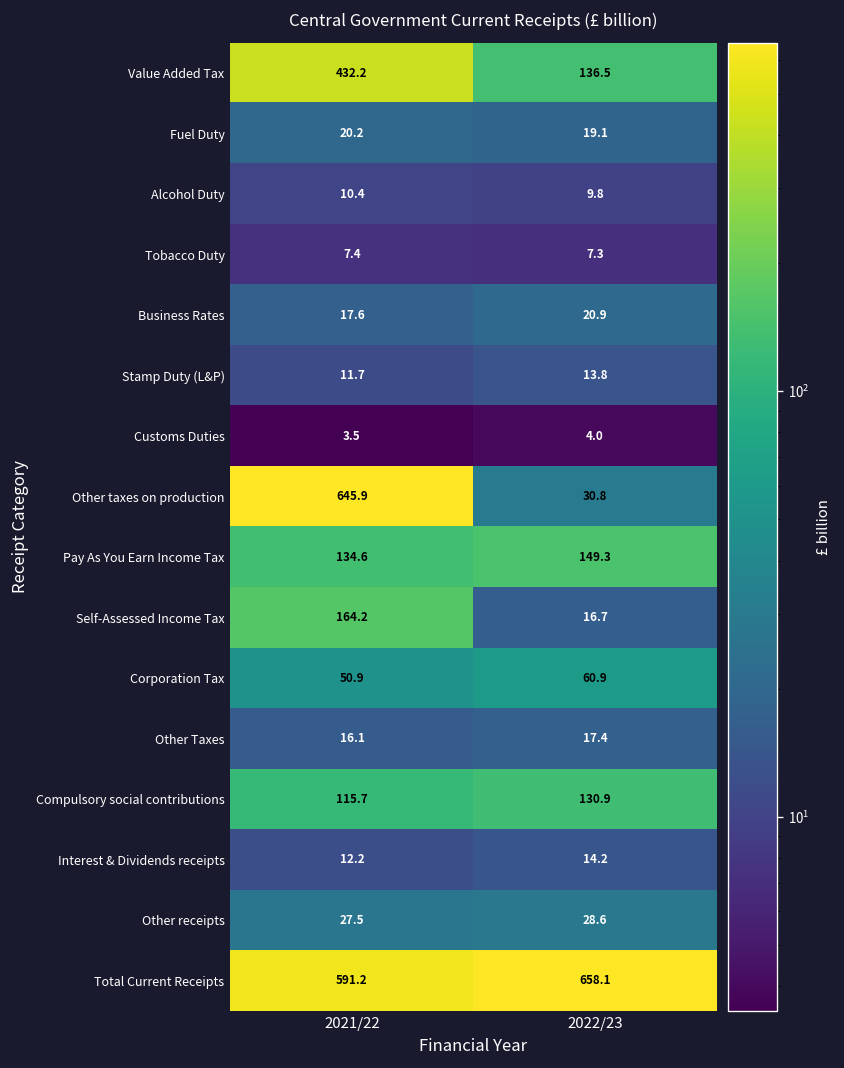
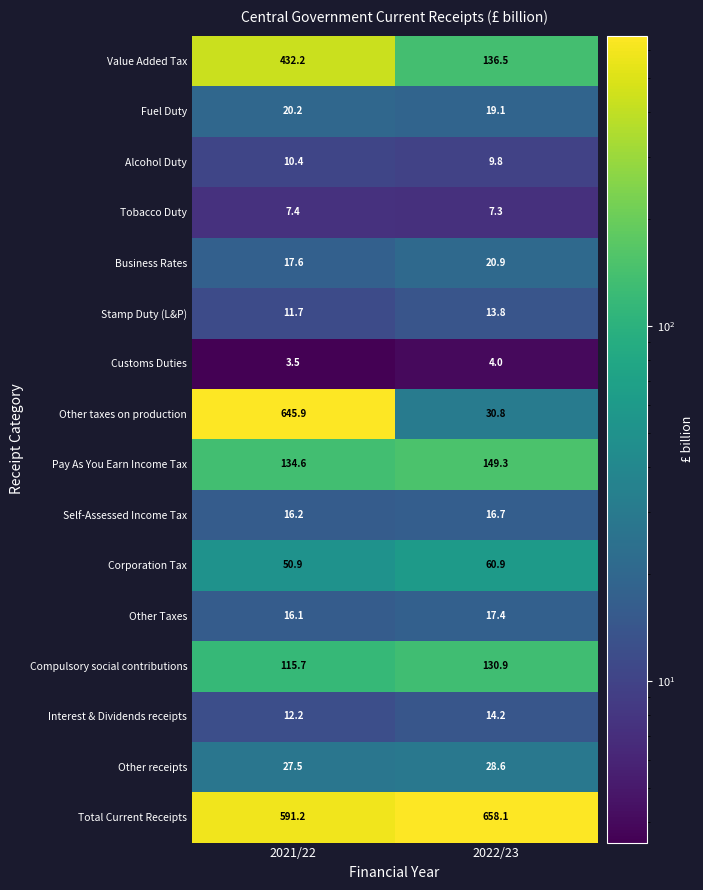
  {
    "Value Added Tax": {
      "2021/22": 432.2,
      "2022/23": 136.5
    },
    "Fuel Duty": {
      "2021/22": 20.2,
      "2022/23": 19.1
    },
    "Alcohol Duty": {
      "2021/22": 10.4,
      "2022/23": 9.8
    },
    "Tobacco Duty": {
      "2021/22": 7.4,
      "2022/23": 7.3
    },
    "Business Rates": {
      "2021/22": 17.6,
      "2022/23": 20.9
    },
    "Stamp Duty (L&P)": {
      "2021/22": 11.7,
      "2022/23": 13.8
    },
    "Customs Duties": {
      "2021/22": 3.5,
      "2022/23": 4.0
    },
    "Other taxes on production": {
      "2021/22": 645.9,
      "2022/23": 30.8
    },
    "Pay As You Earn Income Tax": {
      "2021/22": 134.6,
      "2022/23": 149.3
    },
    "Self-Assessed Income Tax": {
-     "2021/22": 164.2,
+     "2021/22": 16.2,
      "2022/23": 16.7
    },
    "Corporation Tax": {
      "2021/22": 50.9,
      "2022/23": 60.9
    },
    "Other Taxes": {
      "2021/22": 16.1,
      "2022/23": 17.4
    },
    "Compulsory social contributions": {
      "2021/22": 115.7,
      "2022/23": 130.9
    },
    "Interest & Dividends receipts": {
      "2021/22": 12.2,
      "2022/23": 14.2
    },
    "Other receipts": {
      "2021/22": 27.5,
      "2022/23": 28.6
    },
    "Total Current Receipts": {
      "2021/22": 591.2,
      "2022/23": 658.1
    }
  }
